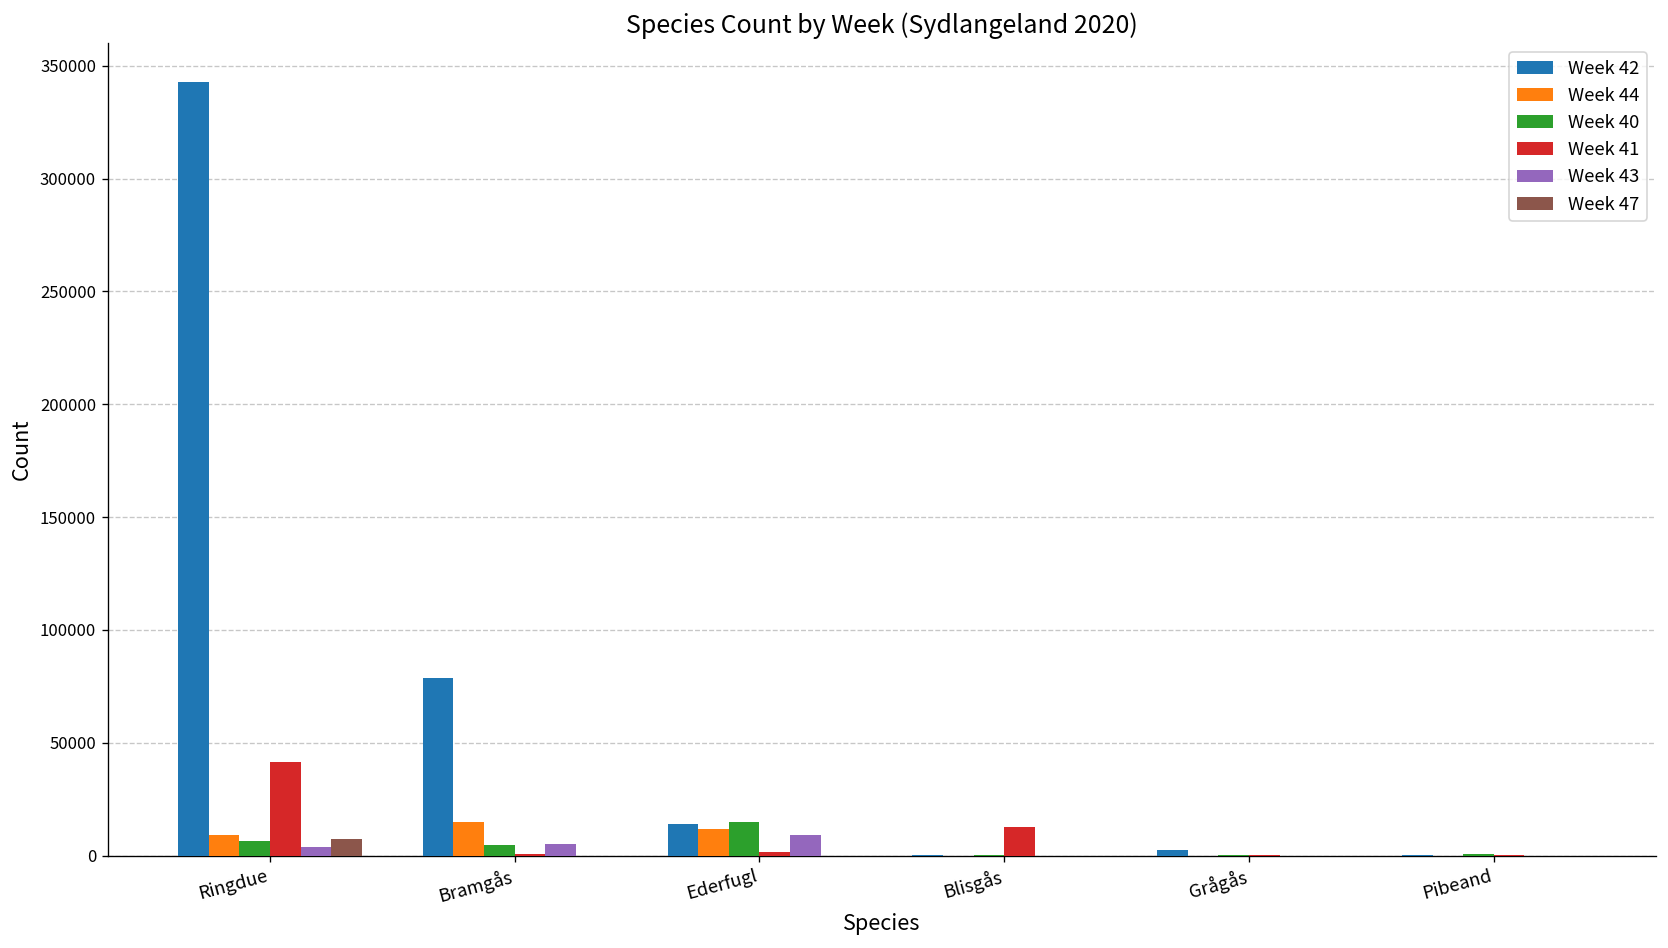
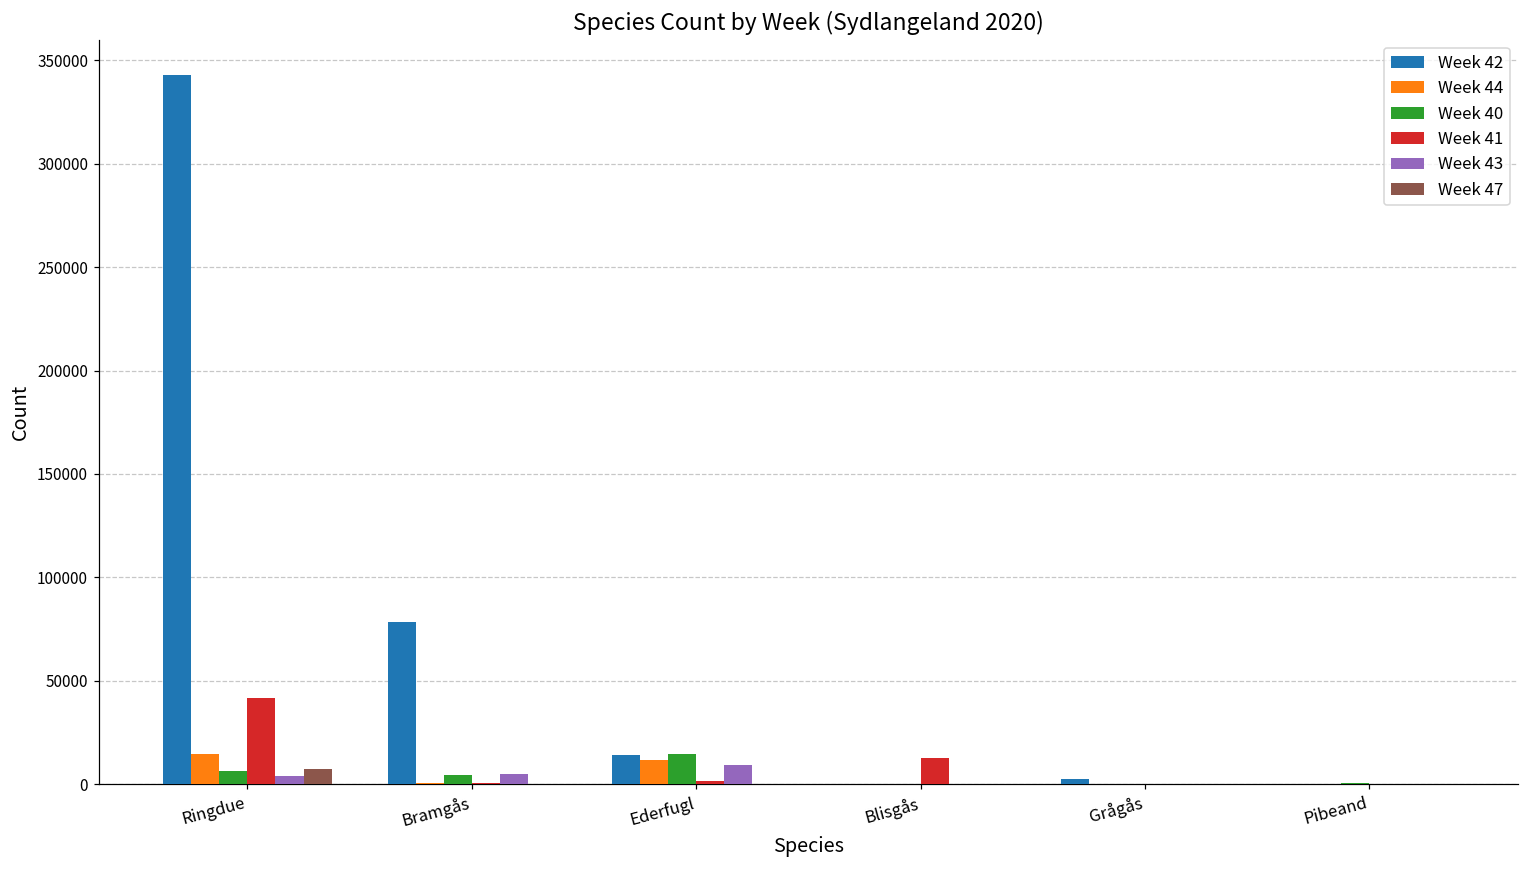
  {
    "Week 42": {
      "Ringdue": 343000,
      "Bramgås": 79000,
      "Ederfugl": 14000,
      "Grågås": 3000
    },
    "Week 44": {
-     "Ringdue": 9000,
-     "Bramgås": 15000,
+     "Ringdue": 14000,
+     "Bramgås": 1000,
      "Ederfugl": 12000,
      "Blisgås": 0,
      "Grågås": 0,
      "Pibeand": 0
    },
    "Week 40": {
      "Ringdue": 6000,
      "Bramgås": 4000,
      "Ederfugl": 15000
    },
    "Week 41": {
      "Ringdue": 42000,
      "Ederfugl": 2000,
      "Blisgås": 13000
    },
    "Week 43": {
      "Ringdue": 4000,
      "Bramgås": 5000,
      "Ederfugl": 9000,
      "Blisgås": 0
    },
    "Week 47": {
      "Ringdue": 7000,
      "Bramgås": 0,
      "Ederfugl": 0,
      "Blisgås": 0,
      "Grågås": 0,
      "Pibeand": 0
    }
  }
